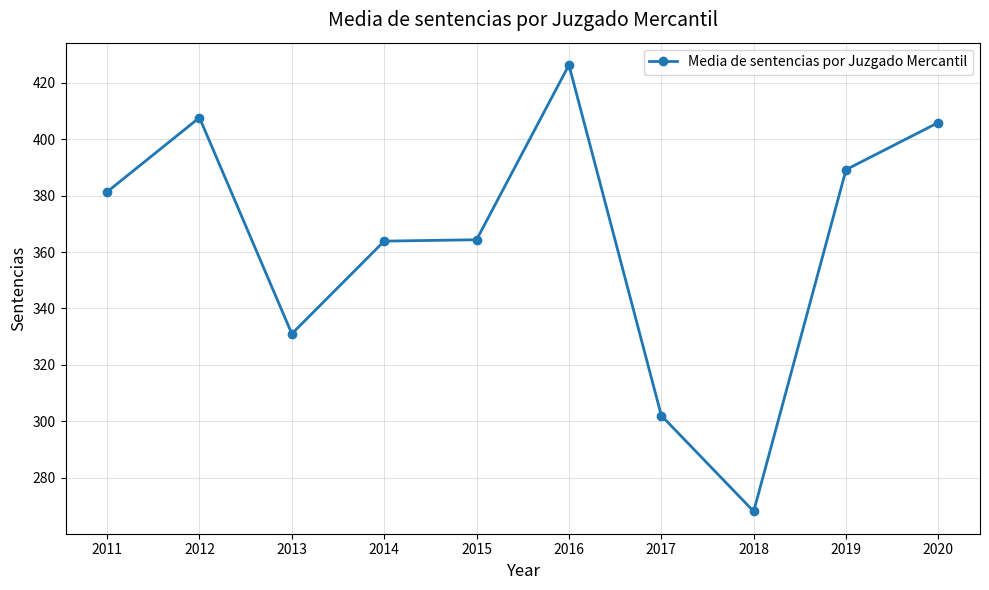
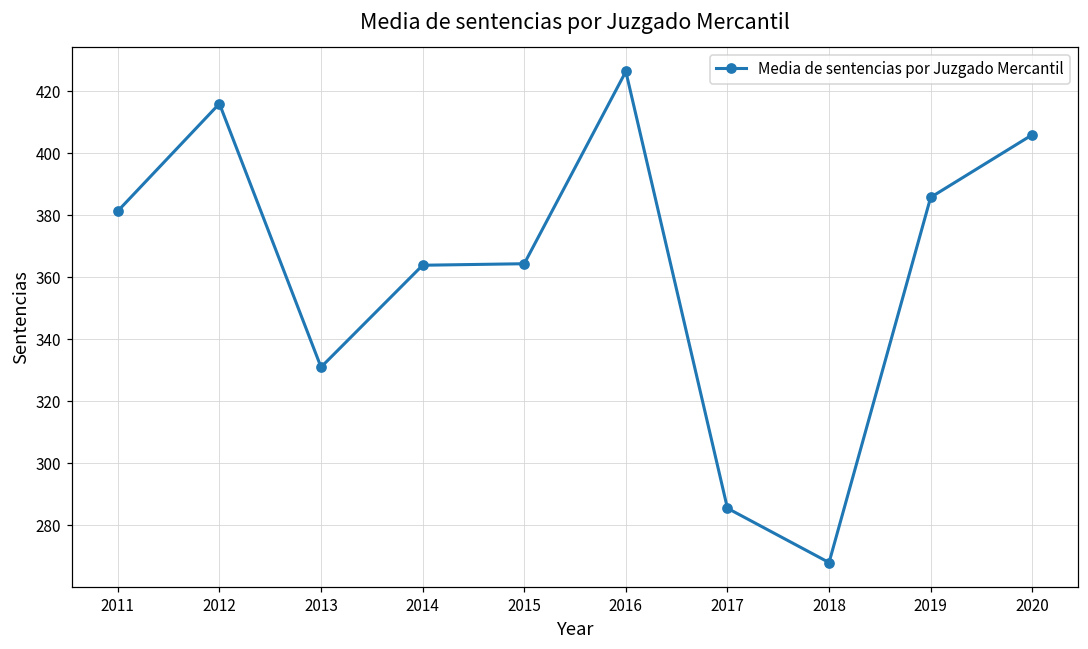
  {
    "2011": 381,
-   "2012": 408,
+   "2012": 416,
    "2013": 331,
    "2014": 364,
    "2015": 364,
    "2016": 426,
-   "2017": 302,
+   "2017": 286,
    "2018": 268,
-   "2019": 389,
+   "2019": 386,
    "2020": 406
  }
